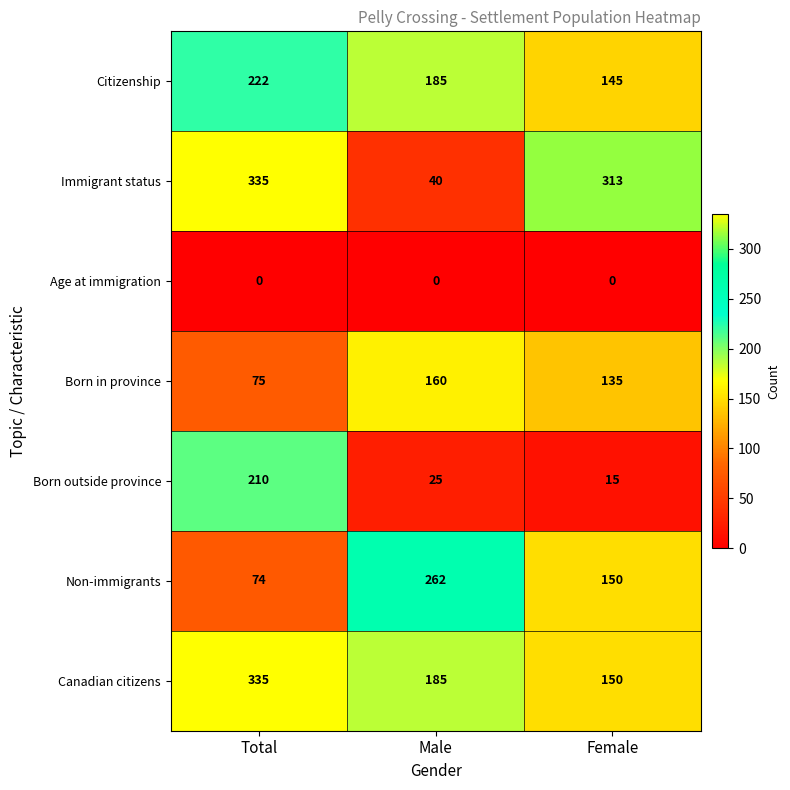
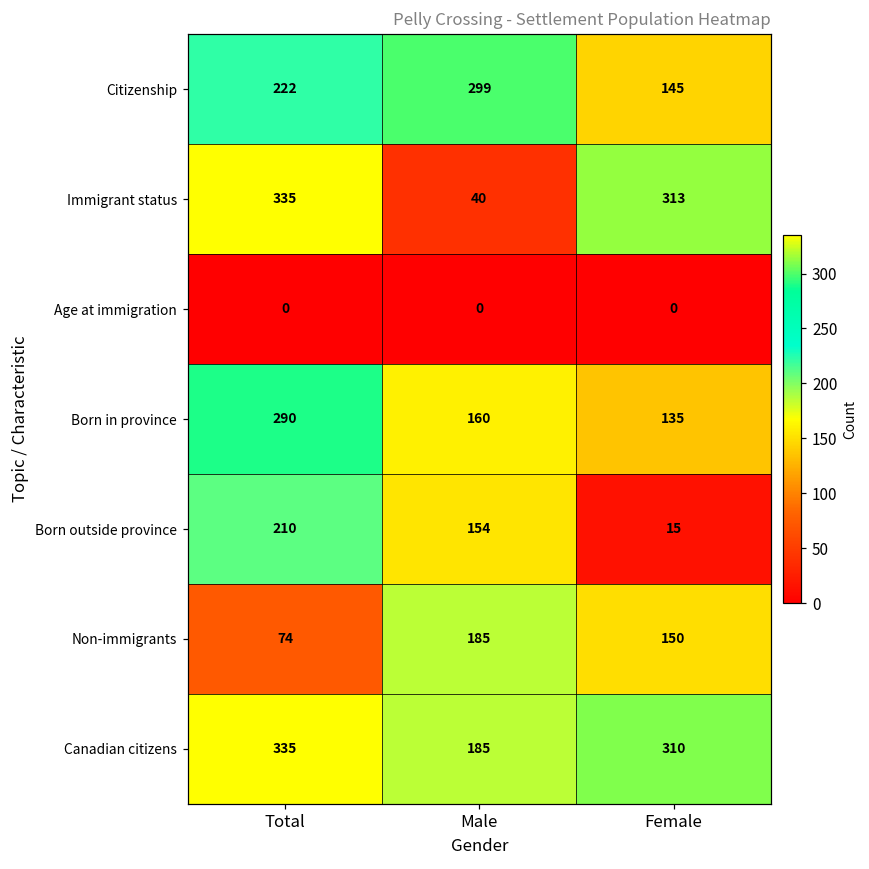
  {
    "Citizenship": {
      "Total": 222,
-     "Male": 185,
+     "Male": 299,
      "Female": 145
    },
    "Immigrant status": {
      "Total": 335,
      "Male": 40,
      "Female": 313
    },
    "Age at immigration": {
      "Total": 0,
      "Male": 0,
      "Female": 0
    },
    "Born in province": {
-     "Total": 75,
+     "Total": 290,
      "Male": 160,
      "Female": 135
    },
    "Born outside province": {
      "Total": 210,
-     "Male": 25,
+     "Male": 154,
      "Female": 15
    },
    "Non-immigrants": {
      "Total": 74,
-     "Male": 262,
+     "Male": 185,
      "Female": 150
    },
    "Canadian citizens": {
      "Total": 335,
      "Male": 185,
-     "Female": 150
+     "Female": 310
    }
  }
